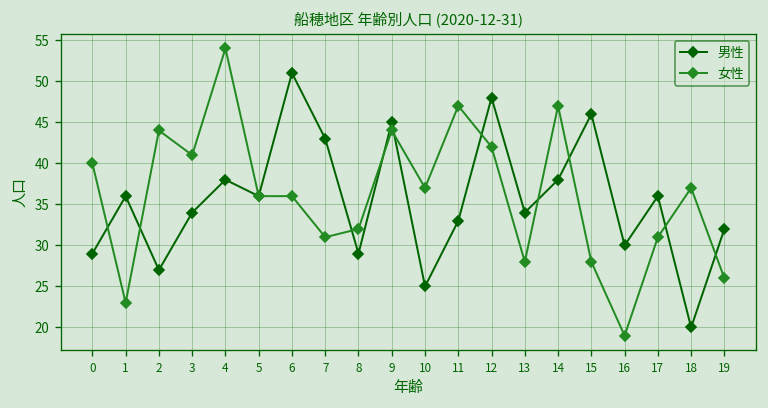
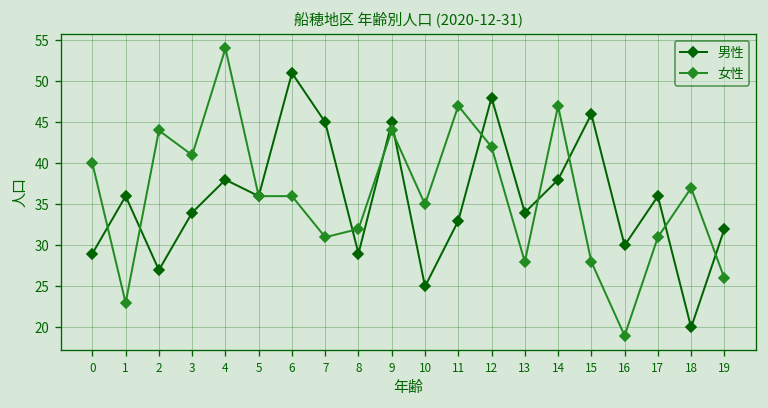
  {
    "男性": {
      "0": 29,
      "1": 36,
      "2": 27,
      "3": 34,
      "4": 38,
      "6": 51,
-     "7": 43,
+     "7": 45,
      "8": 29,
      "9": 45,
      "10": 25,
      "11": 33,
      "12": 48,
      "13": 34,
      "14": 38,
      "15": 46,
      "16": 30,
      "17": 36,
      "18": 20,
      "19": 32
    },
    "女性": {
      "0": 40,
      "1": 23,
      "2": 44,
      "3": 41,
      "4": 54,
      "6": 36,
      "7": 31,
      "8": 32,
      "9": 44,
-     "10": 37,
+     "10": 35,
      "11": 47,
      "12": 42,
      "13": 28,
      "14": 47,
      "15": 28,
      "16": 19,
      "17": 31,
      "18": 37,
      "19": 26
    }
  }
